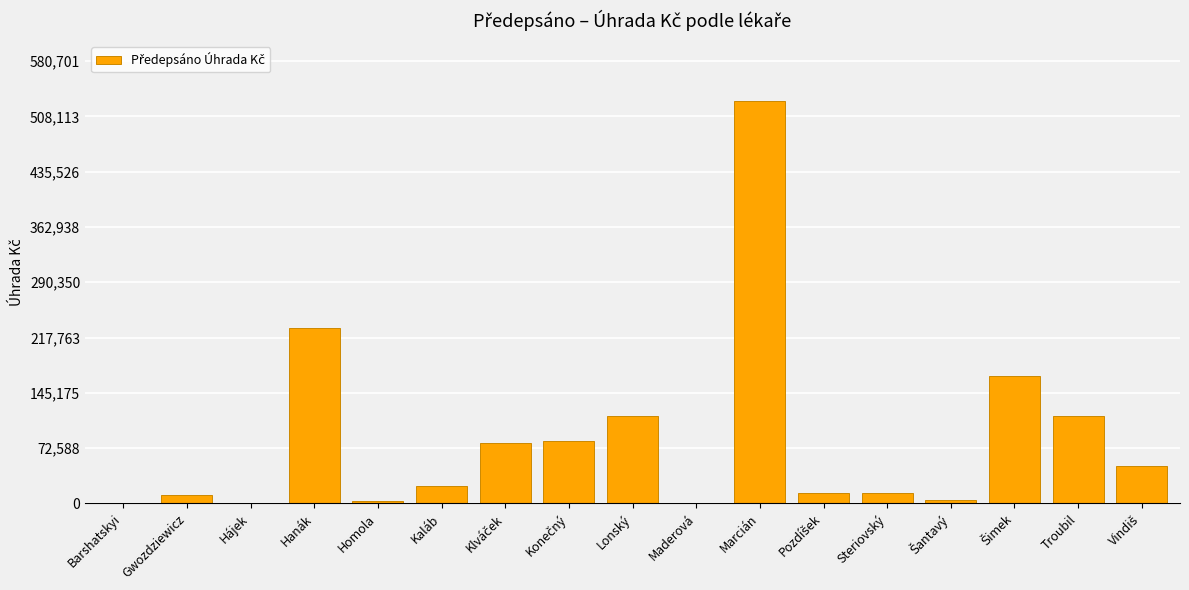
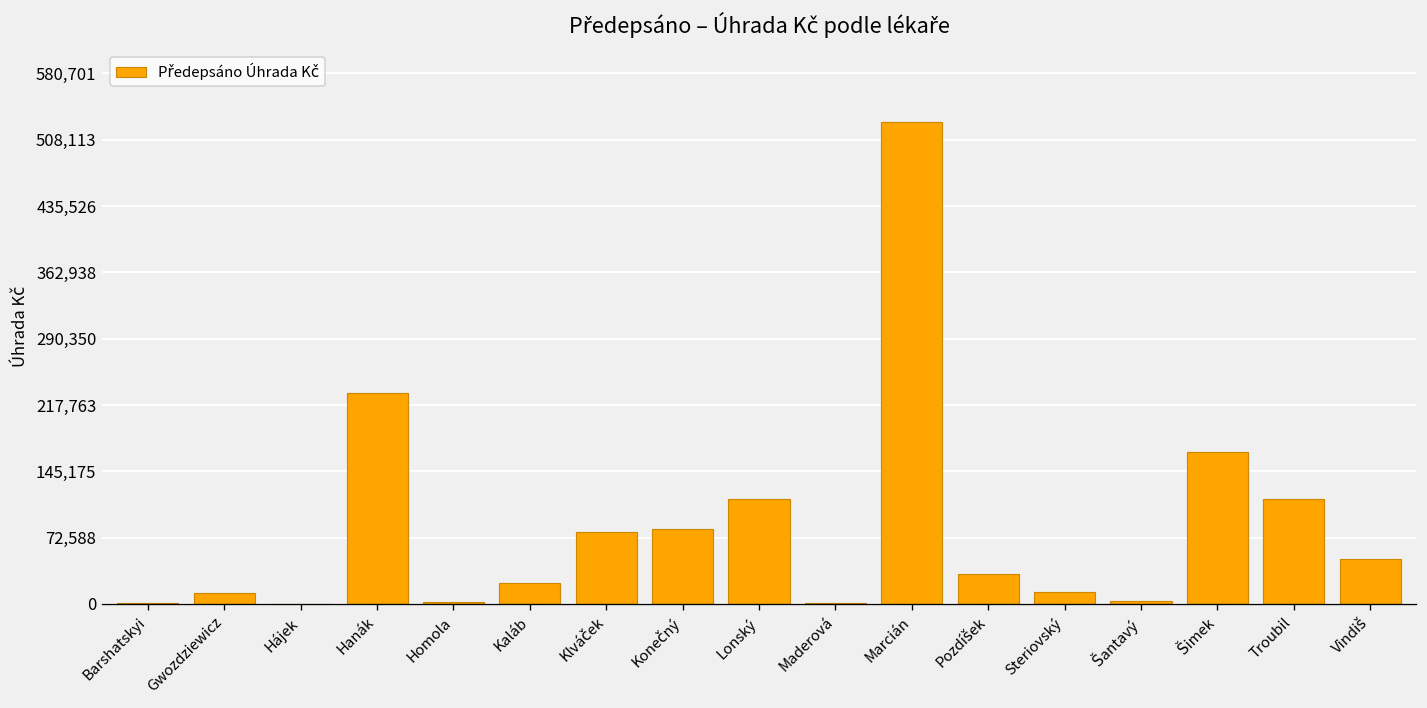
  {
    "Gwozdziewicz": "10,000",
    "Hanák": "230,000",
    "Kaláb": "20,000",
    "Klváček": "80,000",
    "Konečný": "80,000",
    "Lonský": "110,000",
    "Marcián": "530,000",
-   "Pozdíšek": "10,000",
+   "Pozdíšek": "30,000",
    "Steriovský": "10,000",
    "Šantavý": "0",
    "Šimek": "170,000",
    "Troubil": "120,000",
    "Vindiš": "50,000"
  }
